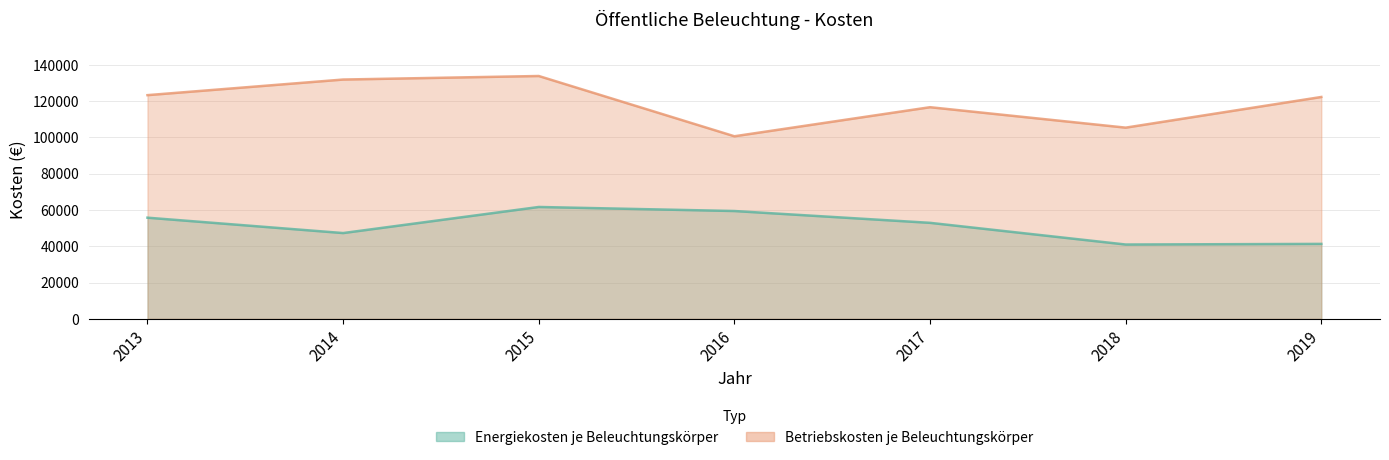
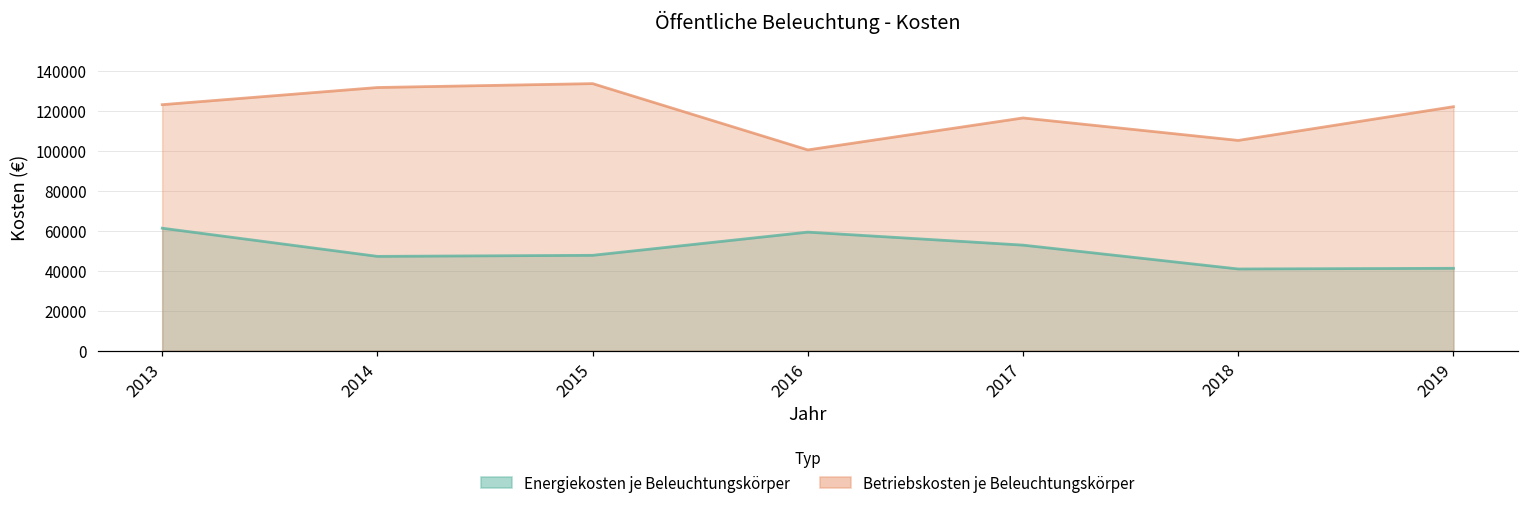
  {
    "Energiekosten je Beleuchtungskörper": {
-     "2013": 56000,
+     "2013": 61000,
      "2014": 47000,
-     "2015": 62000,
+     "2015": 48000,
      "2016": 59000,
      "2017": 53000,
      "2018": 41000,
      "2019": 41000
    },
    "Betriebskosten je Beleuchtungskörper": {
      "2013": 123000,
      "2014": 132000,
      "2015": 134000,
      "2016": 101000,
      "2017": 117000,
      "2018": 105000,
      "2019": 122000
    }
  }
